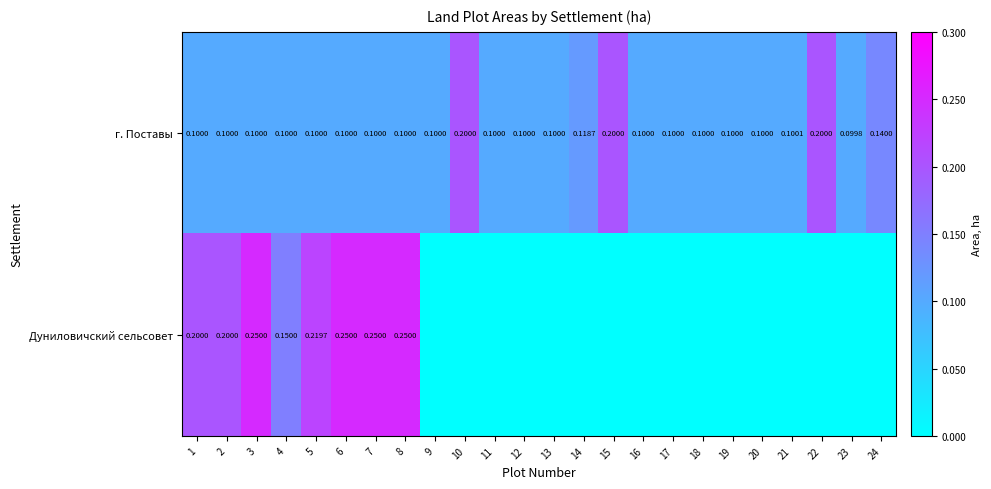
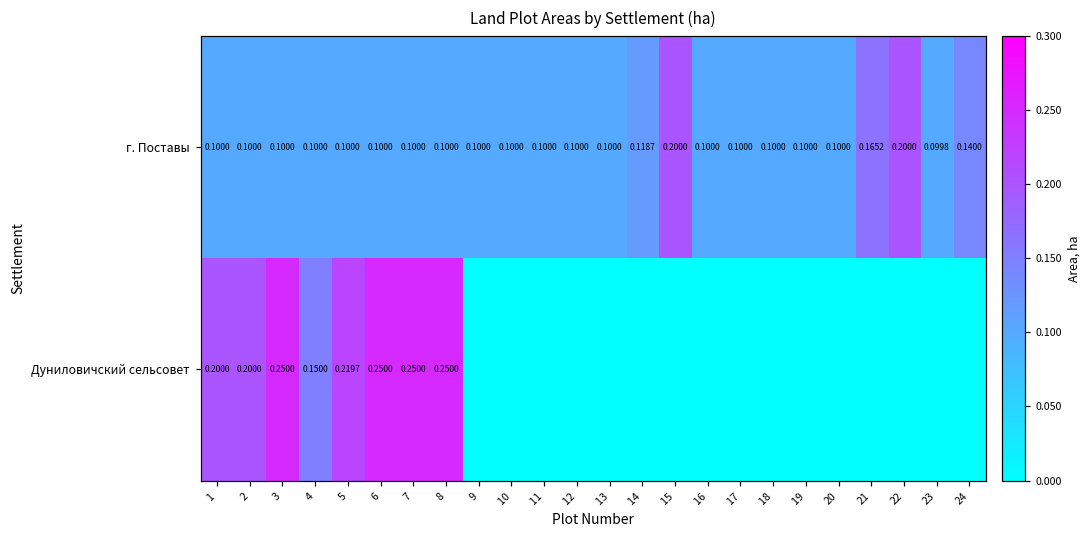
  {
    "г. Поставы": {
      "1": 0.1000,
      "2": 0.1000,
      "3": 0.1000,
      "4": 0.1000,
      "5": 0.1000,
      "6": 0.1000,
      "7": 0.1000,
      "8": 0.1000,
      "9": 0.1000,
-     "10": 0.2000,
+     "10": 0.1000,
      "11": 0.1000,
      "12": 0.1000,
      "13": 0.1000,
      "14": 0.1187,
      "15": 0.2000,
      "16": 0.1000,
      "17": 0.1000,
      "18": 0.1000,
      "19": 0.1000,
      "20": 0.1000,
-     "21": 0.1001,
+     "21": 0.1652,
      "22": 0.2000,
      "23": 0.0998,
      "24": 0.1400
    },
    "Дуниловичский сельсовет": {
      "1": 0.2000,
      "2": 0.2000,
      "3": 0.2500,
      "4": 0.1500,
      "5": 0.2197,
      "6": 0.2500,
      "7": 0.2500,
      "8": 0.2500
    }
  }
